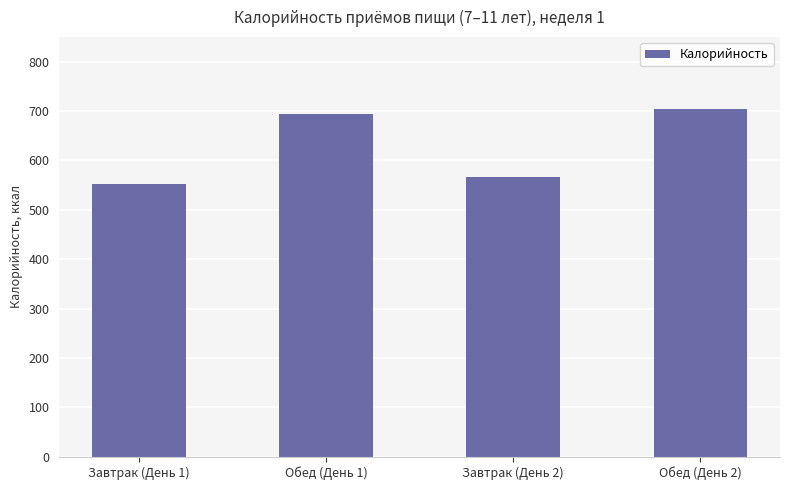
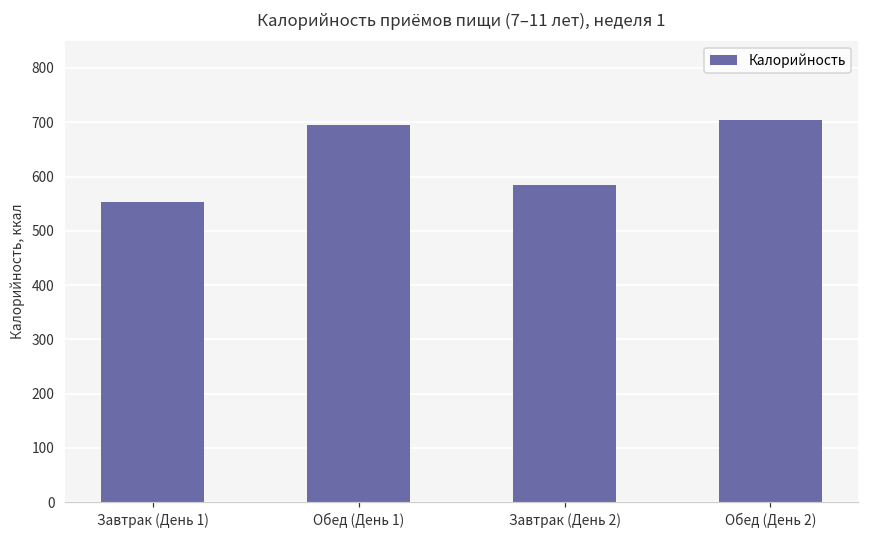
  {
    "Завтрак (День 1)": 550,
    "Обед (День 1)": 700,
-   "Завтрак (День 2)": 570,
+   "Завтрак (День 2)": 580,
    "Обед (День 2)": 700
  }
